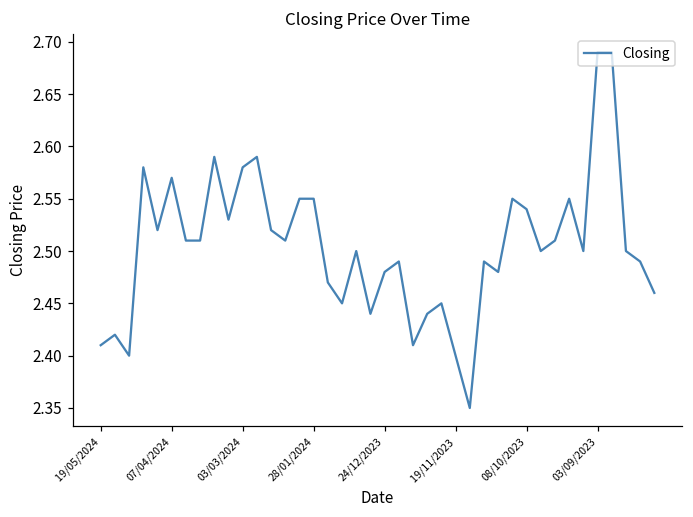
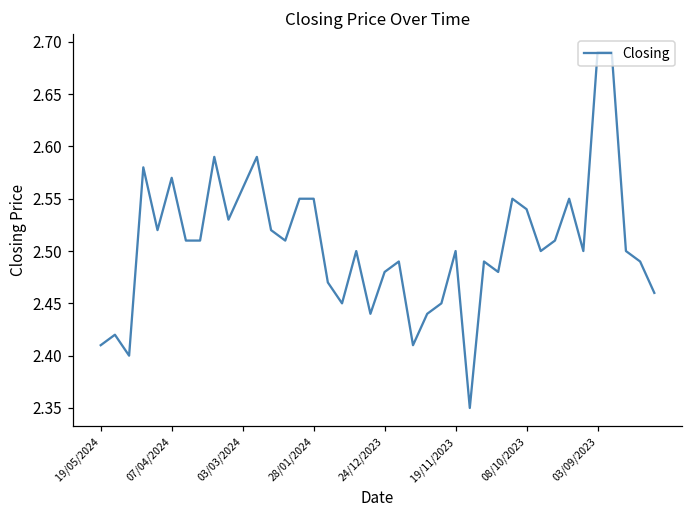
  {
    "19/05/2024": 2.41,
    "07/04/2024": 2.57,
-   "03/03/2024": 2.58,
+   "03/03/2024": 2.56,
    "28/01/2024": 2.55,
    "24/12/2023": 2.48,
-   "19/11/2023": 2.4,
+   "19/11/2023": 2.5,
    "08/10/2023": 2.54
  }
